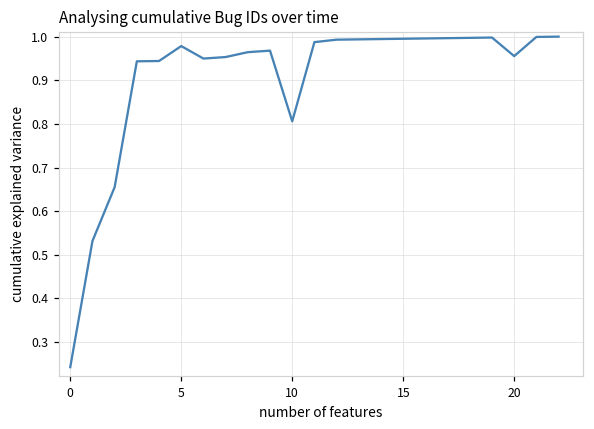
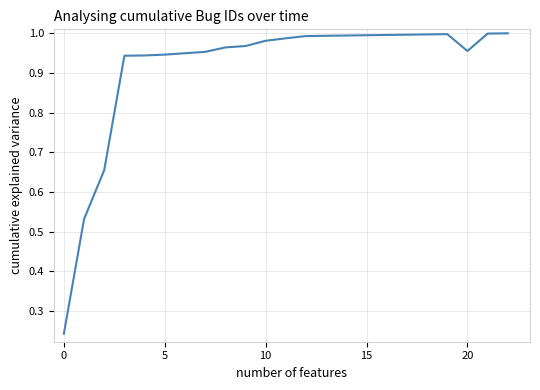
  {
    "0": 0.24,
-   "5": 0.98,
-   "10": 0.81,
+   "5": 0.95,
+   "10": 0.98,
    "15": 1.00,
    "20": 0.96
  }
